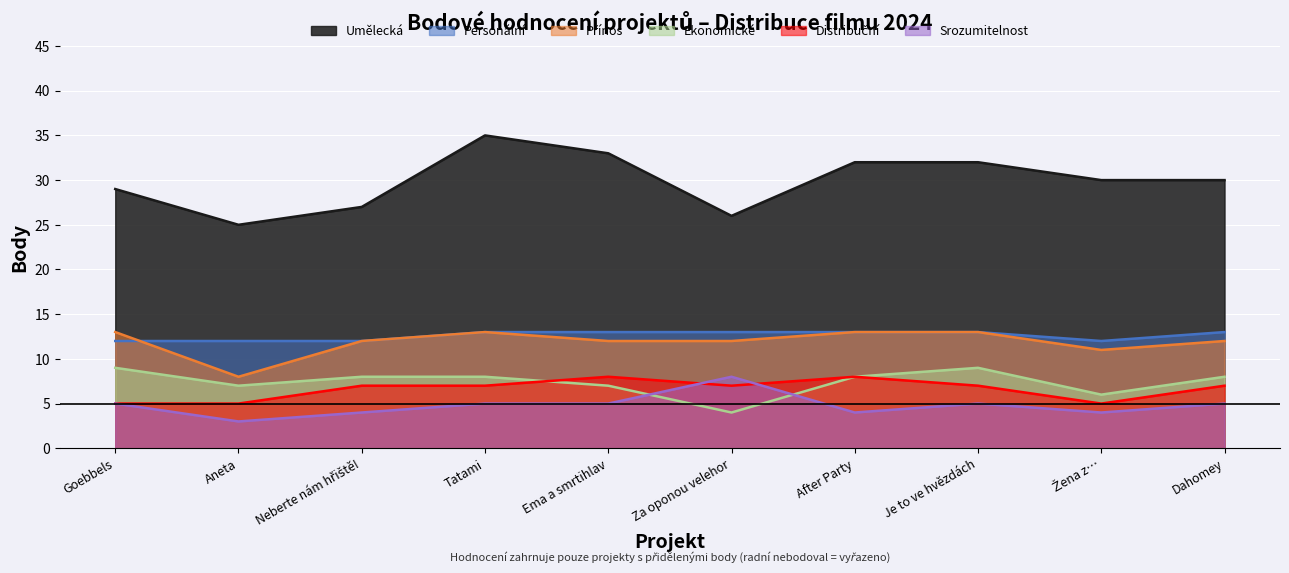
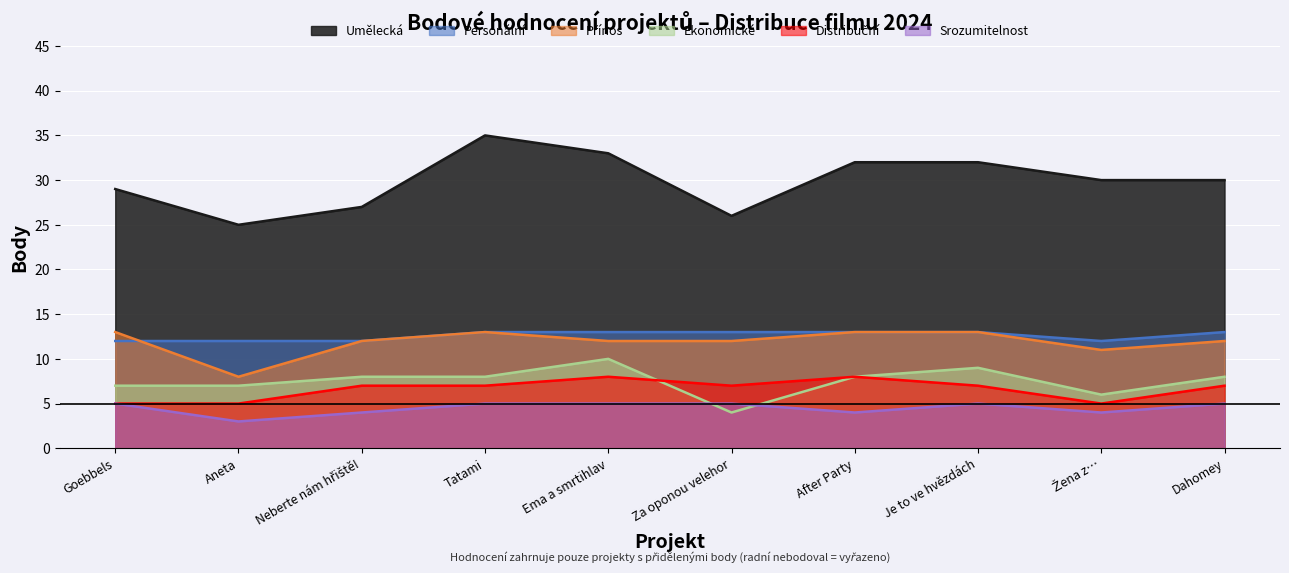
  {
    "Umělecká": {
      "Goebbels": 29,
      "Aneta": 25,
      "Neberte nám hřiště!": 27,
      "Tatami": 35,
      "Ema a smrtihlav": 33,
      "Za oponou velehor": 26,
      "After Party": 32,
      "Je to ve hvězdách": 32,
      "Žena z…": 30,
      "Dahomey": 30
    },
    "Personální": {
      "Goebbels": 12,
      "Aneta": 12,
      "Ema a smrtihlav": 13,
      "Za oponou velehor": 13,
      "Žena z…": 12,
      "Dahomey": 13
    },
    "Přínos": {
      "Goebbels": 13,
      "Aneta": 8,
      "Ema a smrtihlav": 12,
      "Za oponou velehor": 12,
      "Žena z…": 11,
      "Dahomey": 12
    },
    "Ekonomické": {
-     "Goebbels": 9,
+     "Goebbels": 7,
      "Aneta": 7,
      "Neberte nám hřiště!": 8,
      "Tatami": 8,
-     "Ema a smrtihlav": 7,
+     "Ema a smrtihlav": 10,
      "Za oponou velehor": 4,
      "Je to ve hvězdách": 9,
      "Žena z…": 6,
      "Dahomey": 8
    },
    "Distribuční": {
      "Aneta": 5,
      "Neberte nám hřiště!": 7,
      "Tatami": 7,
      "Ema a smrtihlav": 8,
      "Za oponou velehor": 7,
      "Je to ve hvězdách": 7,
      "Žena z…": 5,
      "Dahomey": 7
    },
    "Srozumitelnost": {
      "Aneta": 3,
      "Neberte nám hřiště!": 4,
      "Tatami": 5,
      "Ema a smrtihlav": 5,
-     "Za oponou velehor": 8,
+     "Za oponou velehor": 5,
      "After Party": 4,
      "Je to ve hvězdách": 5,
      "Žena z…": 4,
      "Dahomey": 5
    }
  }
